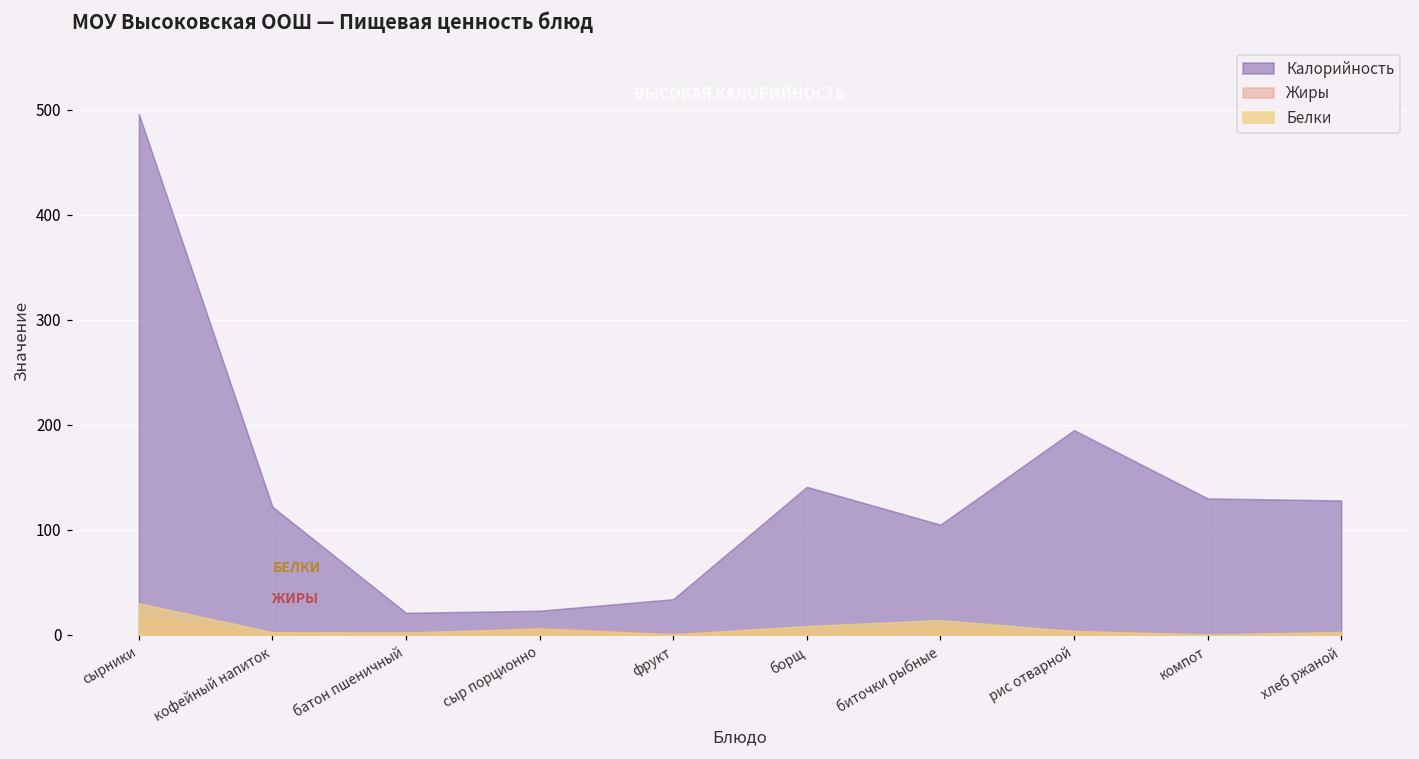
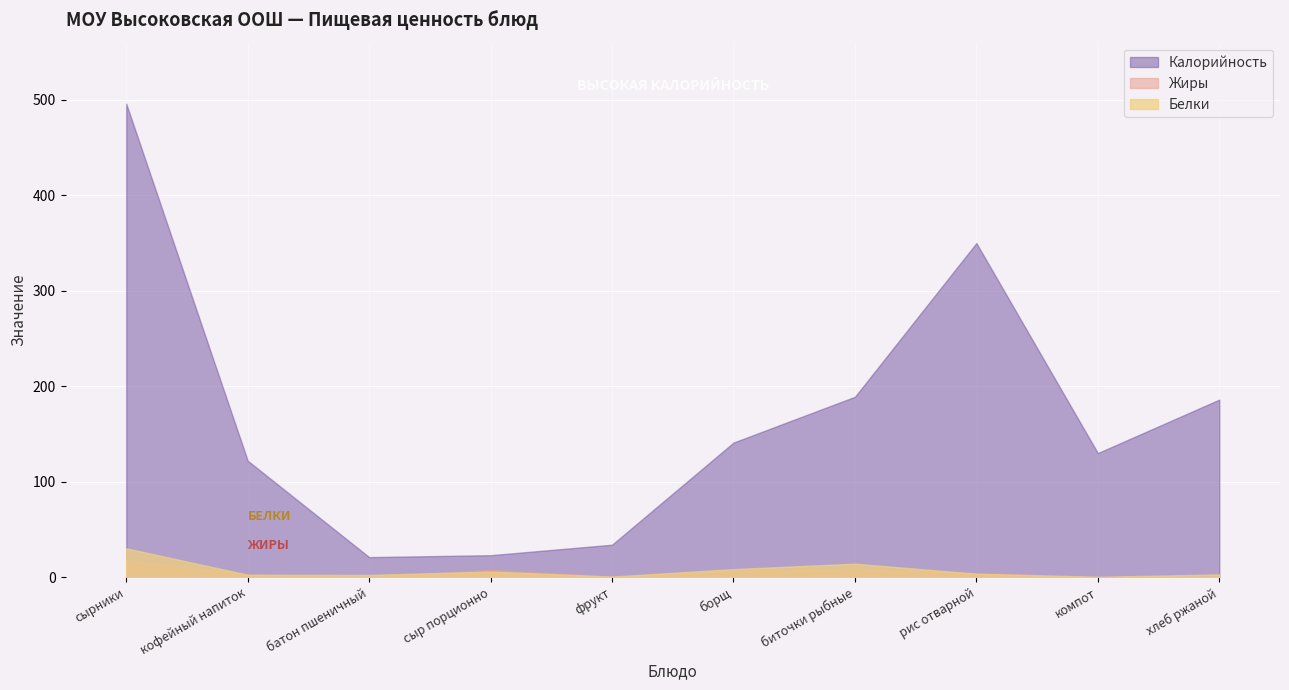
  {
    "Калорийность": {
      "сырники": 500,
      "кофейный напиток": 120,
      "батон пшеничный": 20,
      "сыр порционно": 20,
      "фрукт": 30,
      "борщ": 140,
-     "биточки рыбные": 110,
-     "рис отварной": 200,
+     "биточки рыбные": 190,
+     "рис отварной": 350,
      "компот": 130,
-     "хлеб ржаной": 130
+     "хлеб ржаной": 190
    }
  }
